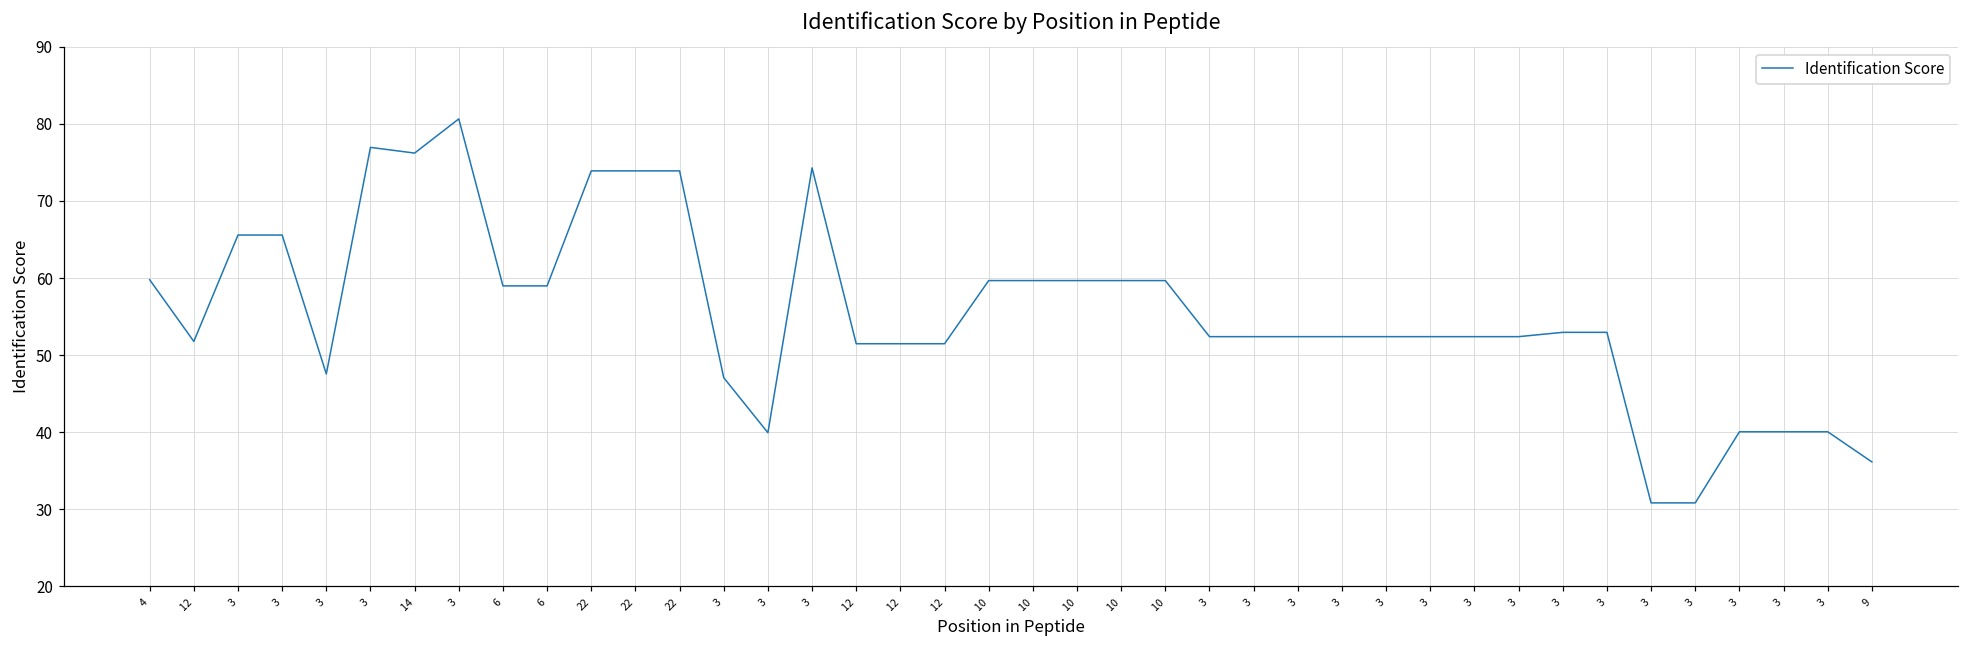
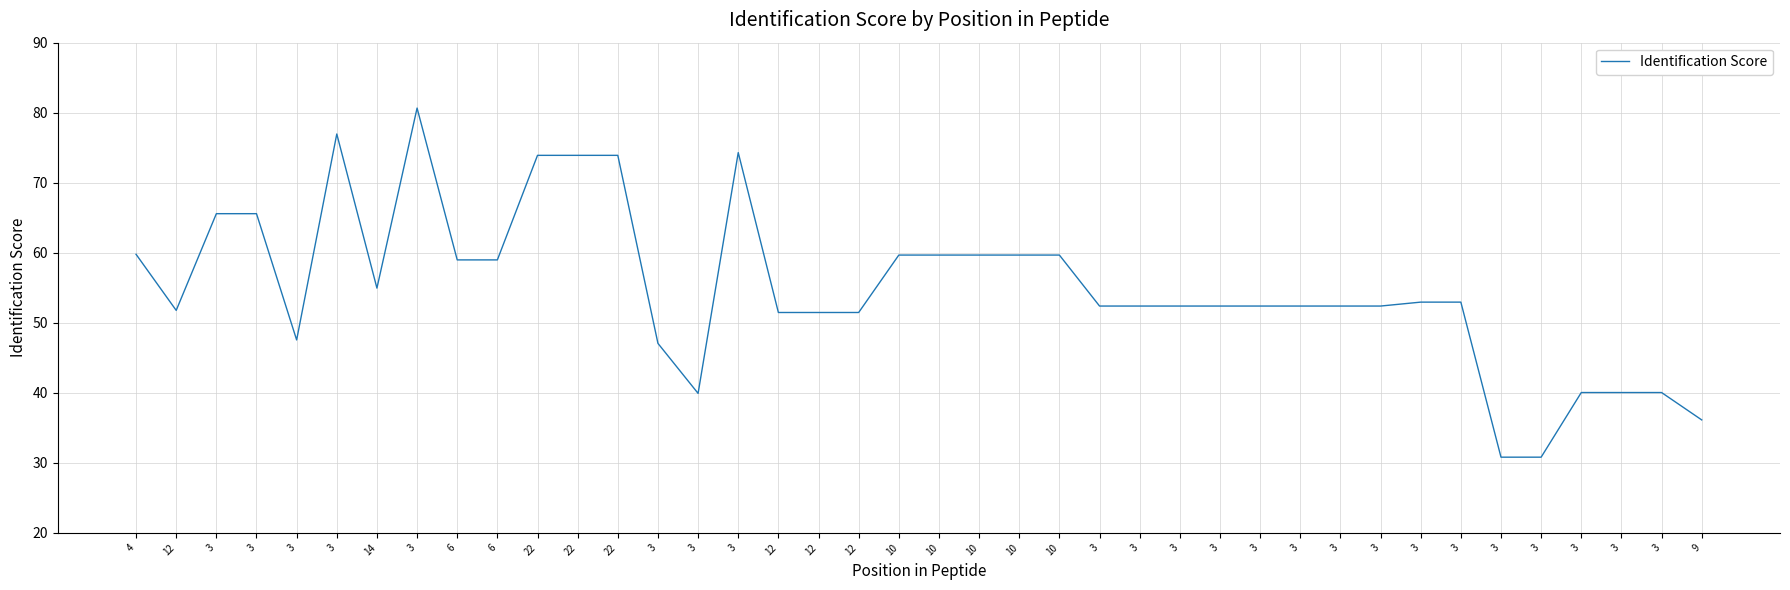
  {
    "4": 60,
-   "14": 76,
+   "14": 55,
    "9": 36
  }
